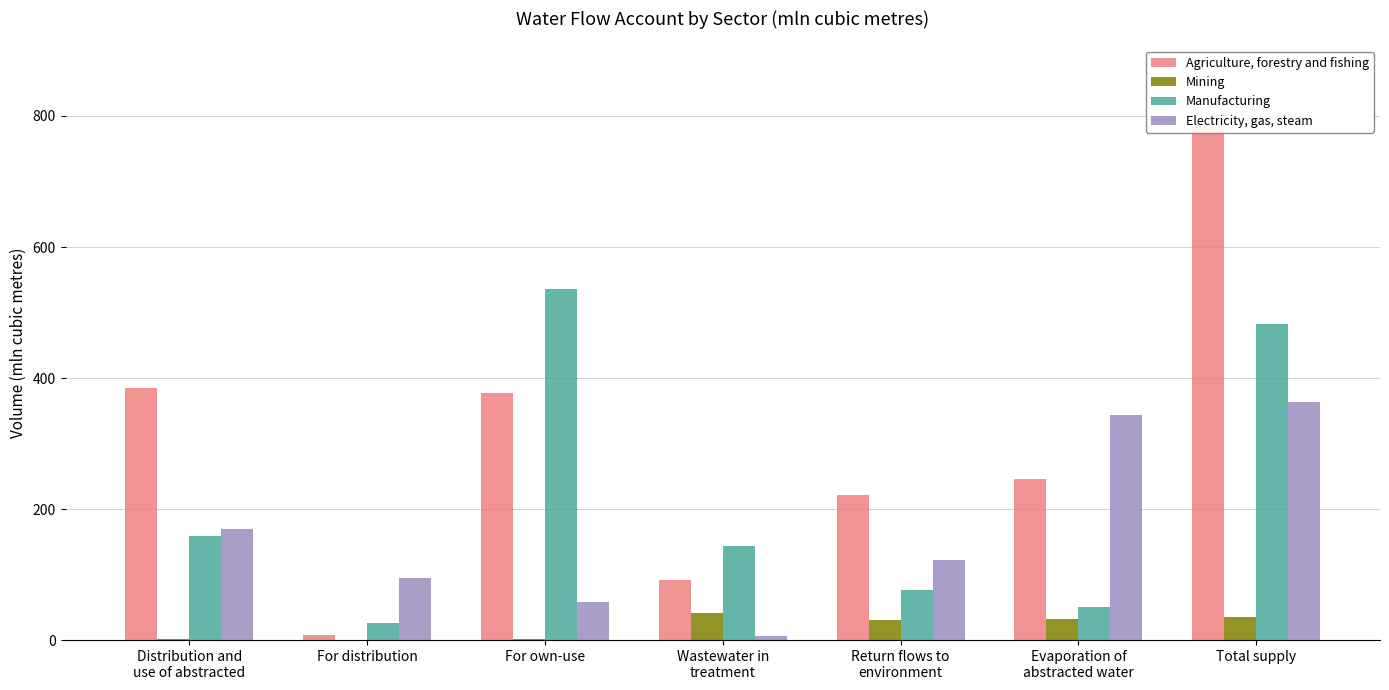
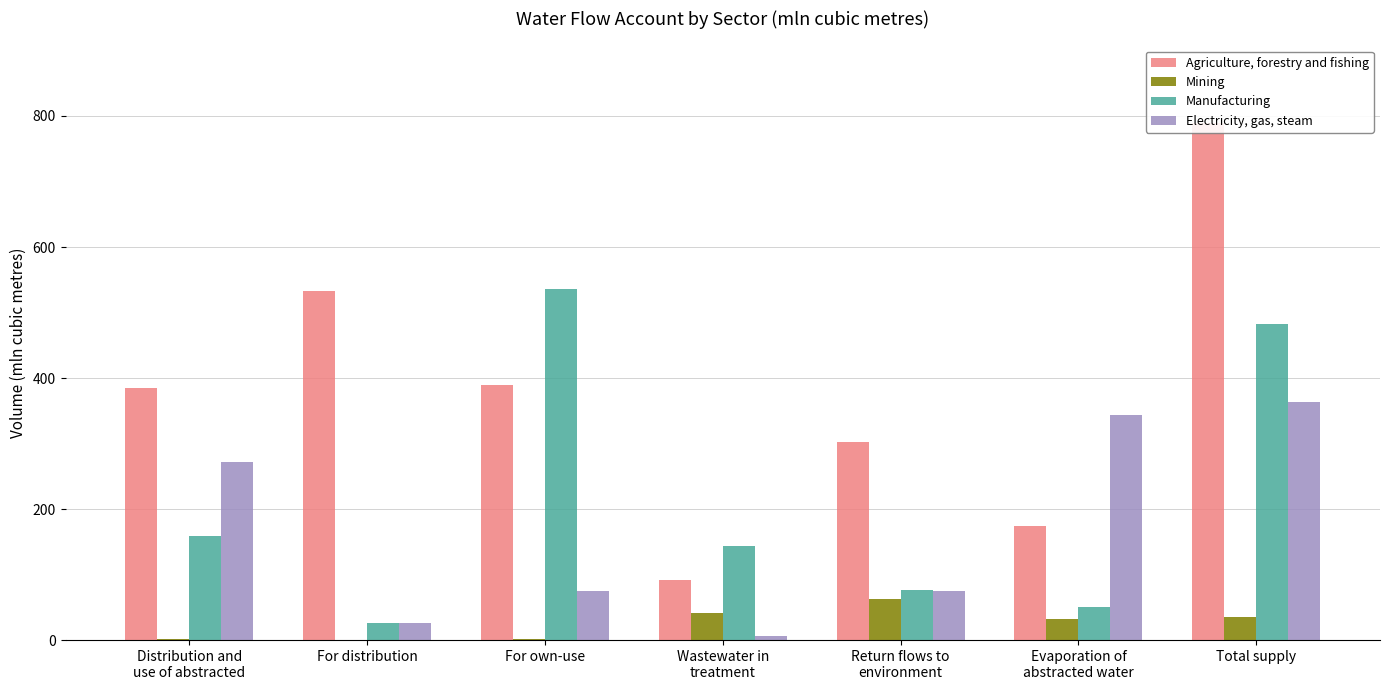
  {
    "Agriculture, forestry and fishing": {
      "Distribution and use of abstracted": 380,
-     "For distribution": 10,
-     "For own-use": 380,
+     "For distribution": 530,
+     "For own-use": 390,
      "Wastewater in treatment": 90,
-     "Return flows to environment": 220,
-     "Evaporation of abstracted water": 250
+     "Return flows to environment": 300,
+     "Evaporation of abstracted water": 170
    },
    "Mining": {
      "Wastewater in treatment": 40,
-     "Return flows to environment": 30,
+     "Return flows to environment": 60,
      "Evaporation of abstracted water": 30,
      "Total supply": 40
    },
    "Manufacturing": {
      "Distribution and use of abstracted": 160,
      "For distribution": 30,
      "For own-use": 540,
      "Wastewater in treatment": 140,
      "Return flows to environment": 80,
      "Evaporation of abstracted water": 50,
      "Total supply": 480
    },
    "Electricity, gas, steam": {
-     "Distribution and use of abstracted": 170,
-     "For distribution": 100,
-     "For own-use": 60,
+     "Distribution and use of abstracted": 270,
+     "For distribution": 30,
+     "For own-use": 70,
      "Wastewater in treatment": 10,
-     "Return flows to environment": 120,
+     "Return flows to environment": 70,
      "Evaporation of abstracted water": 340,
      "Total supply": 360
    }
  }
